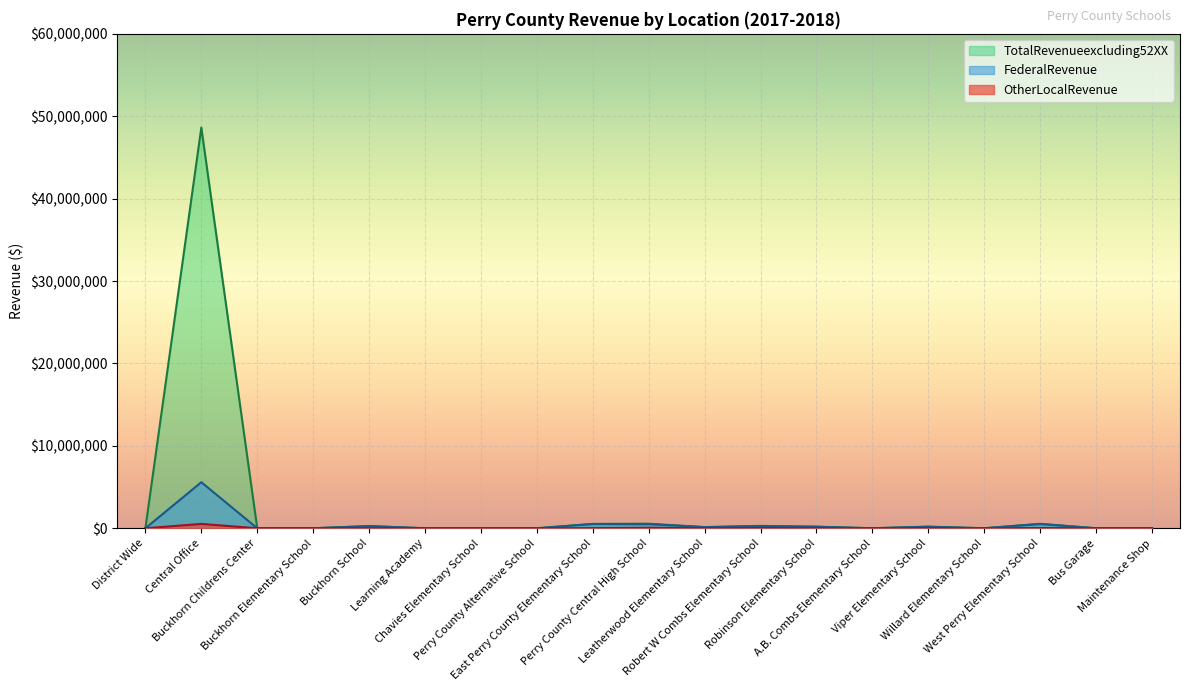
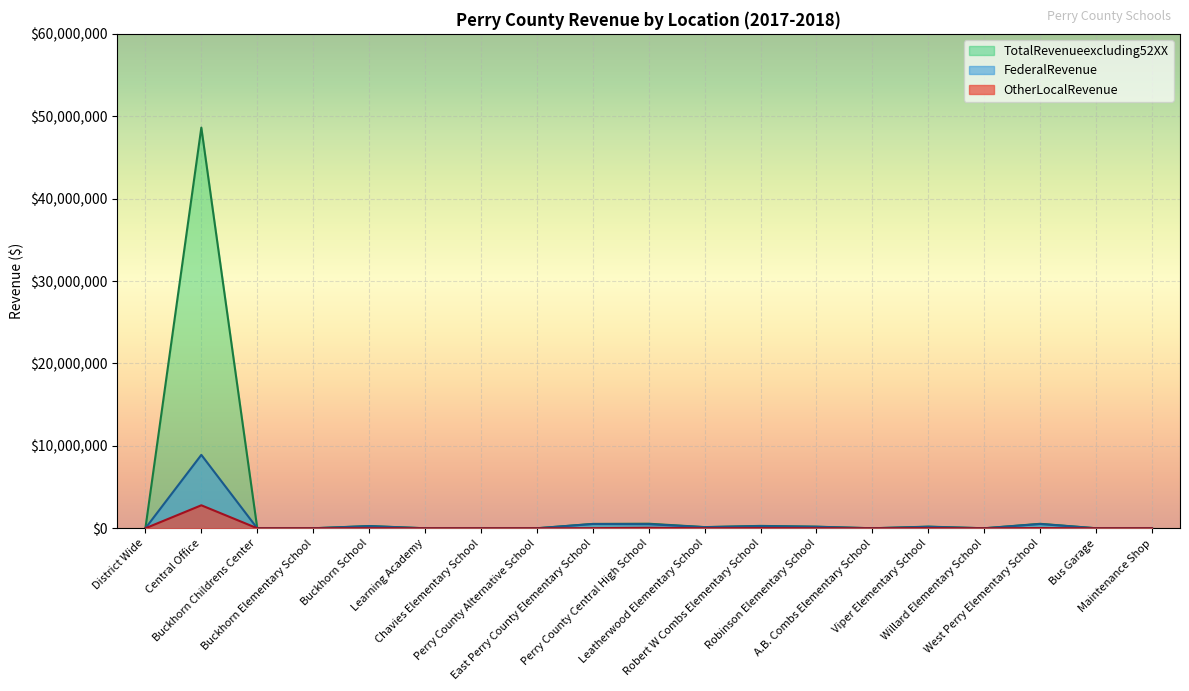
  {
    "TotalRevenueexcluding52XX": {
      "Central Office": "$49,000,000"
    },
    "FederalRevenue": {
-     "Central Office": "$6,000,000"
+     "Central Office": "$9,000,000"
    },
    "OtherLocalRevenue": {
-     "Central Office": "$1,000,000",
+     "Central Office": "$3,000,000",
      "East Perry County Elementary School": "$0",
      "Perry County Central High School": "$0",
      "West Perry Elementary School": "$0"
    }
  }
